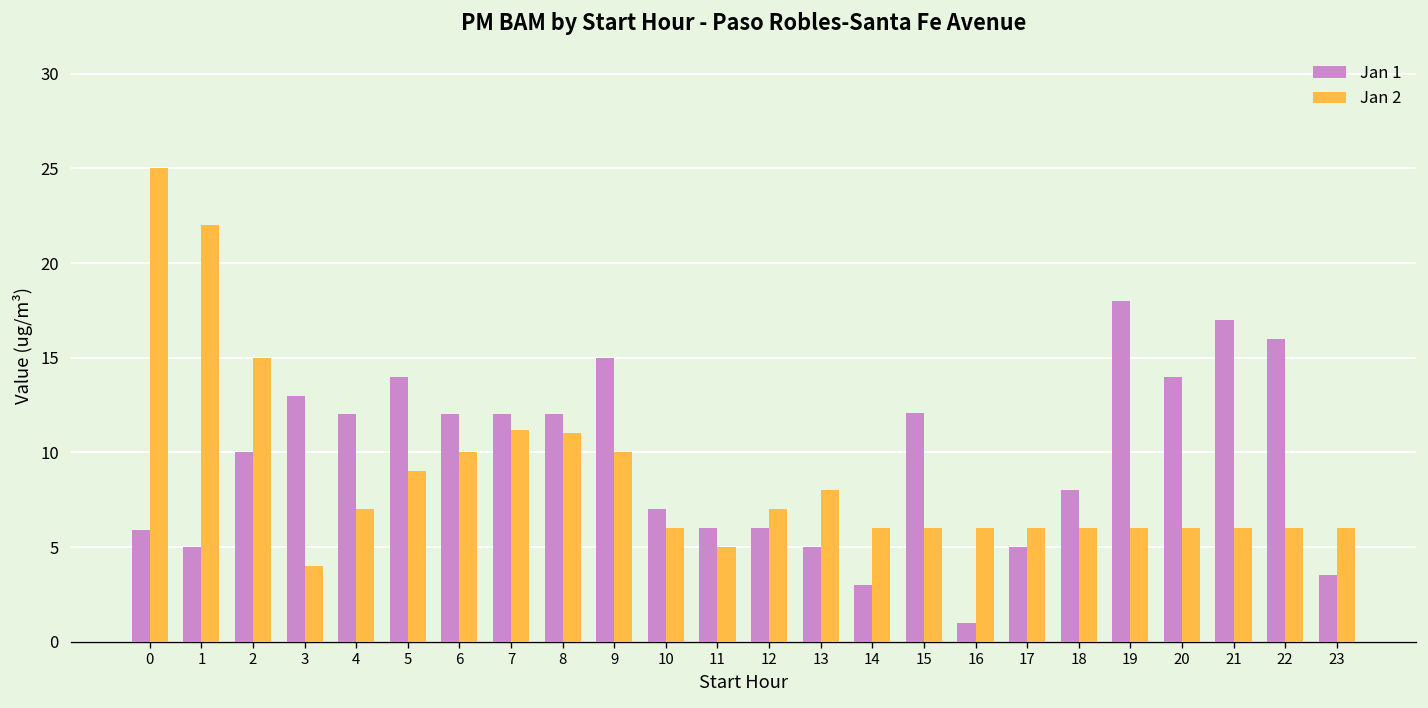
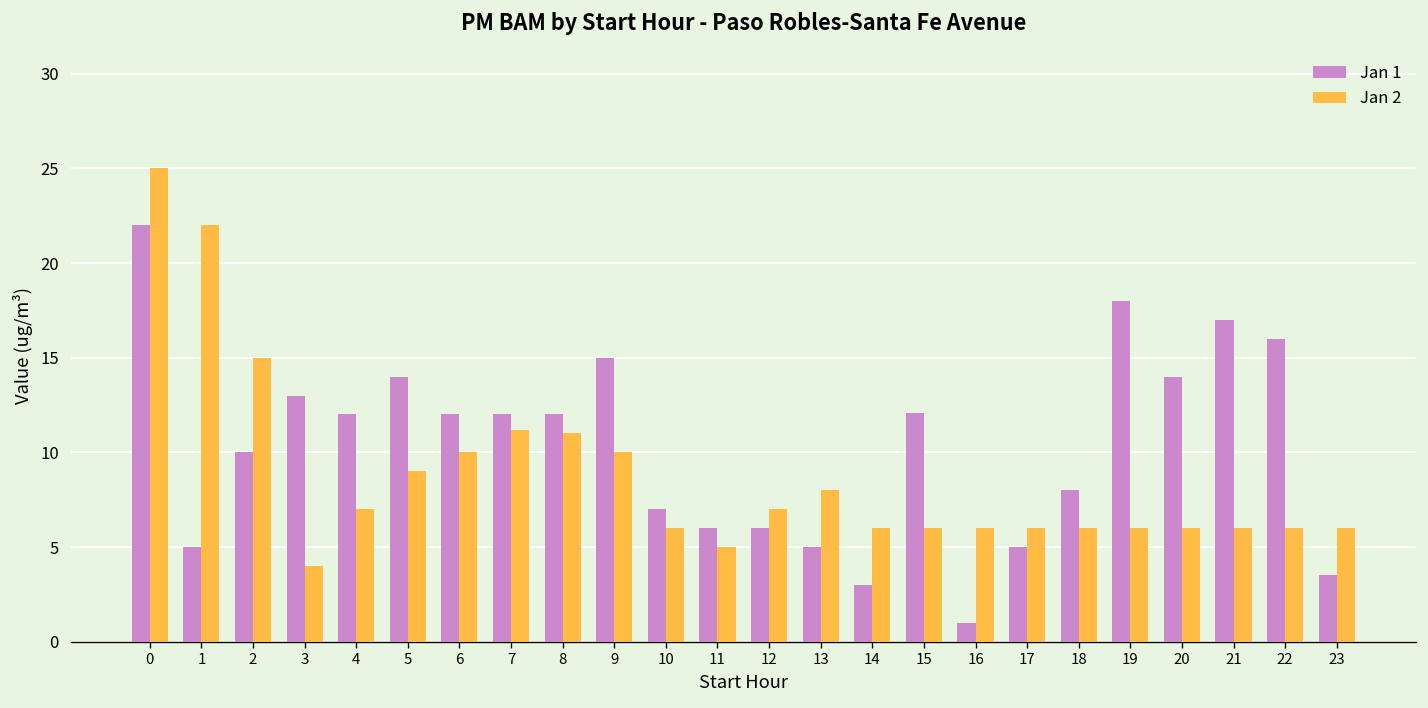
  {
    "Jan 1": {
-     "0": 5.9,
+     "0": 22.0,
      "1": 5.0,
      "2": 10.0,
      "3": 13.0,
      "4": 12.0,
      "5": 14.0,
      "6": 12.0,
      "7": 12.0,
      "8": 12.0,
      "9": 15.0,
      "10": 7.0,
      "11": 6.0,
      "12": 6.0,
      "13": 5.0,
      "14": 3.0,
      "15": 12.1,
      "16": 1.0,
      "17": 5.0,
      "18": 8.0,
      "19": 18.0,
      "20": 14.0,
      "21": 17.0,
      "22": 16.0,
      "23": 3.5
    },
    "Jan 2": {
      "0": 25.0,
      "1": 22.0,
      "2": 15.0,
      "3": 4.0,
      "4": 7.0,
      "5": 9.0,
      "6": 10.0,
      "7": 11.2,
      "8": 11.0,
      "9": 10.0,
      "10": 6.0,
      "11": 5.0,
      "12": 7.0,
      "13": 8.0,
      "14": 6.0,
      "15": 6.0,
      "16": 6.0,
      "17": 6.0,
      "18": 6.0,
      "19": 6.0,
      "20": 6.0,
      "21": 6.0,
      "22": 6.0,
      "23": 6.0
    }
  }
